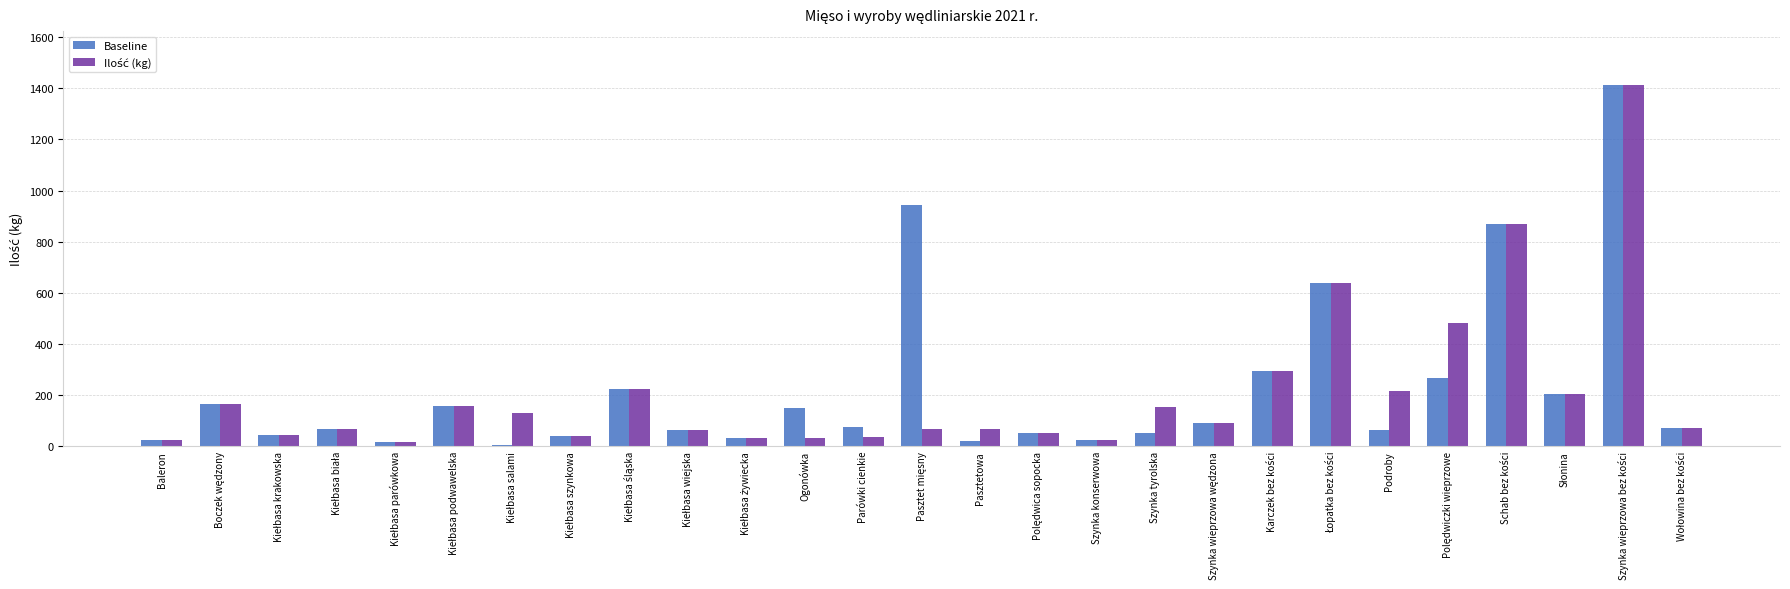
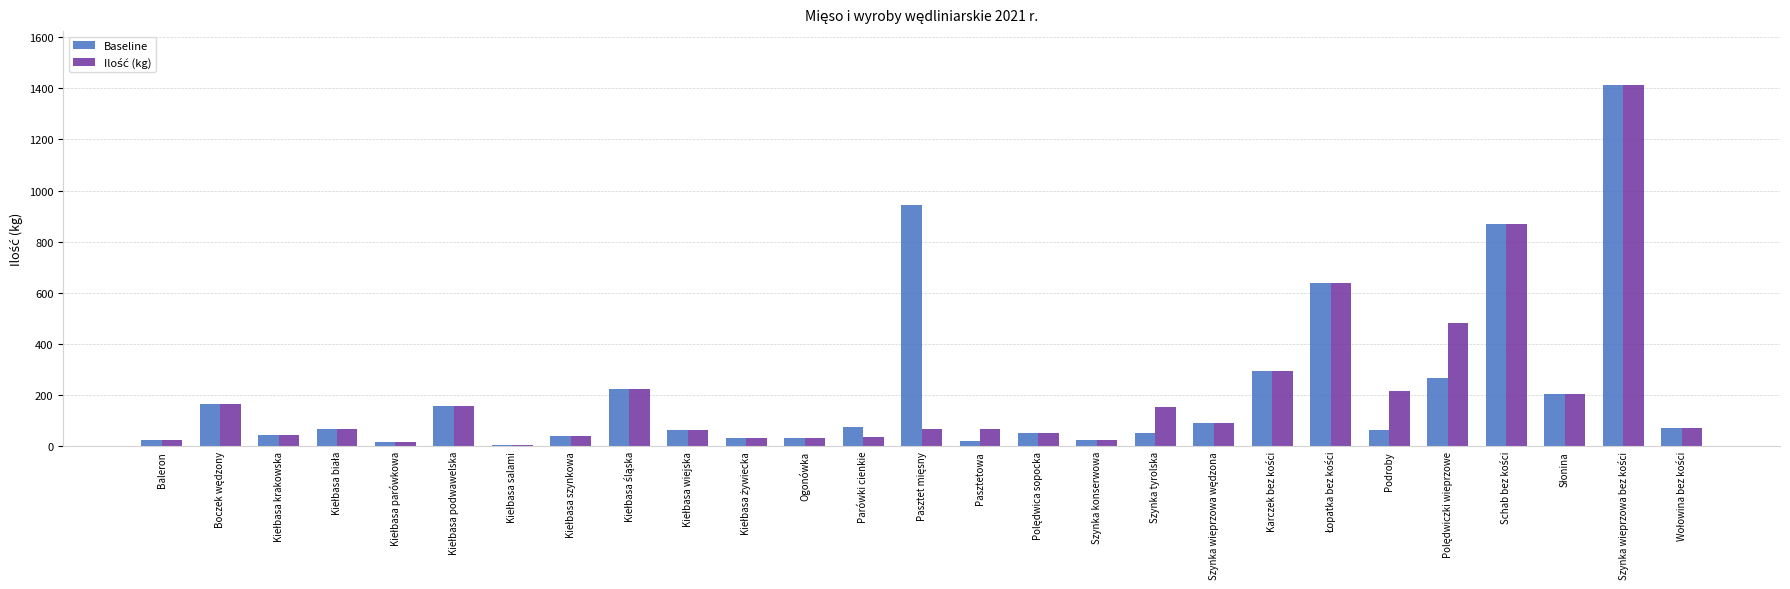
  {
    "Baseline": {
      "Baleron": 30,
      "Boczek wędzony": 160,
      "Kiełbasa krakowska": 50,
      "Kiełbasa biała": 70,
      "Kiełbasa parówkowa": 20,
      "Kiełbasa podwawelska": 160,
      "Kiełbasa szynkowa": 40,
      "Kiełbasa śląska": 220,
      "Kiełbasa wiejska": 60,
      "Kiełbasa żywiecka": 30,
-     "Ogonówka": 150,
+     "Ogonówka": 30,
      "Parówki cienkie": 80,
      "Pasztet mięsny": 940,
      "Pasztetowa": 20,
      "Polędwica sopocka": 50,
      "Szynka konserwowa": 30,
      "Szynka tyrolska": 50,
      "Szynka wieprzowa wędzona": 90,
      "Karczek bez kości": 300,
      "Łopatka bez kości": 640,
      "Podroby": 60,
      "Polędwiczki wieprzowe": 270,
      "Schab bez kości": 870,
      "Słonina": 210,
      "Szynka wieprzowa bez kości": 1410,
      "Wołowina bez kości": 70
    },
    "Ilość (kg)": {
      "Baleron": 30,
      "Boczek wędzony": 160,
      "Kiełbasa krakowska": 50,
      "Kiełbasa biała": 70,
      "Kiełbasa parówkowa": 20,
      "Kiełbasa podwawelska": 160,
-     "Kiełbasa salami": 130,
+     "Kiełbasa salami": 10,
      "Kiełbasa szynkowa": 40,
      "Kiełbasa śląska": 220,
      "Kiełbasa wiejska": 60,
      "Kiełbasa żywiecka": 30,
      "Ogonówka": 30,
      "Parówki cienkie": 30,
      "Pasztet mięsny": 70,
      "Pasztetowa": 70,
      "Polędwica sopocka": 50,
      "Szynka konserwowa": 30,
      "Szynka tyrolska": 150,
      "Szynka wieprzowa wędzona": 90,
      "Karczek bez kości": 300,
      "Łopatka bez kości": 640,
      "Podroby": 210,
      "Polędwiczki wieprzowe": 480,
      "Schab bez kości": 870,
      "Słonina": 210,
      "Szynka wieprzowa bez kości": 1410,
      "Wołowina bez kości": 70
    }
  }
